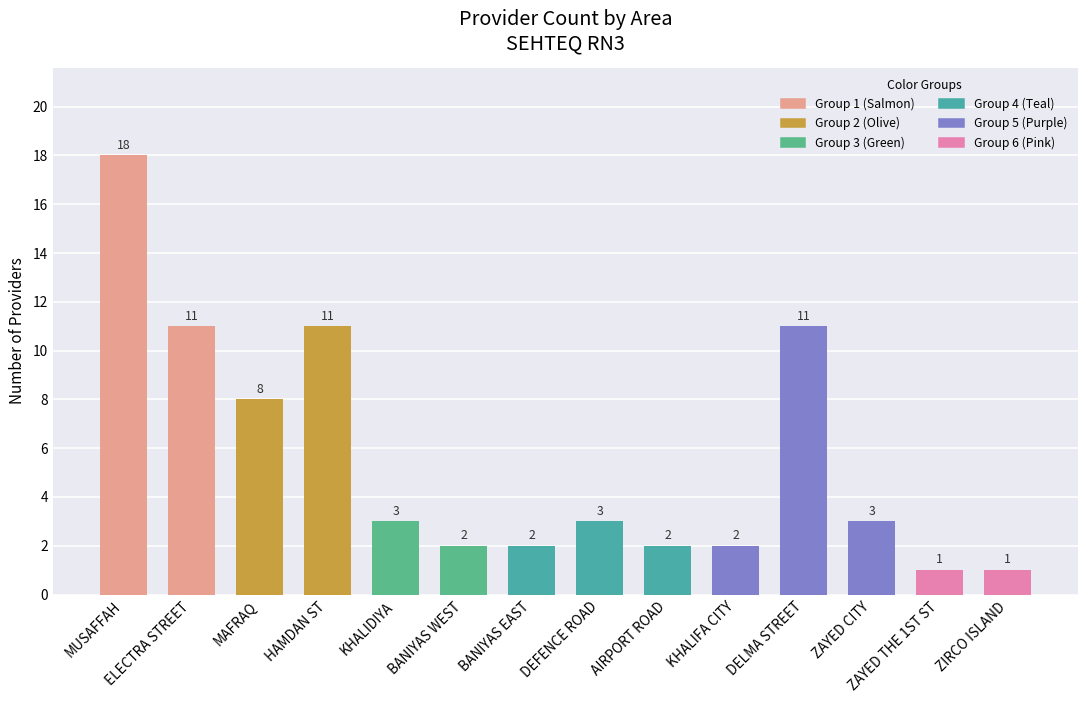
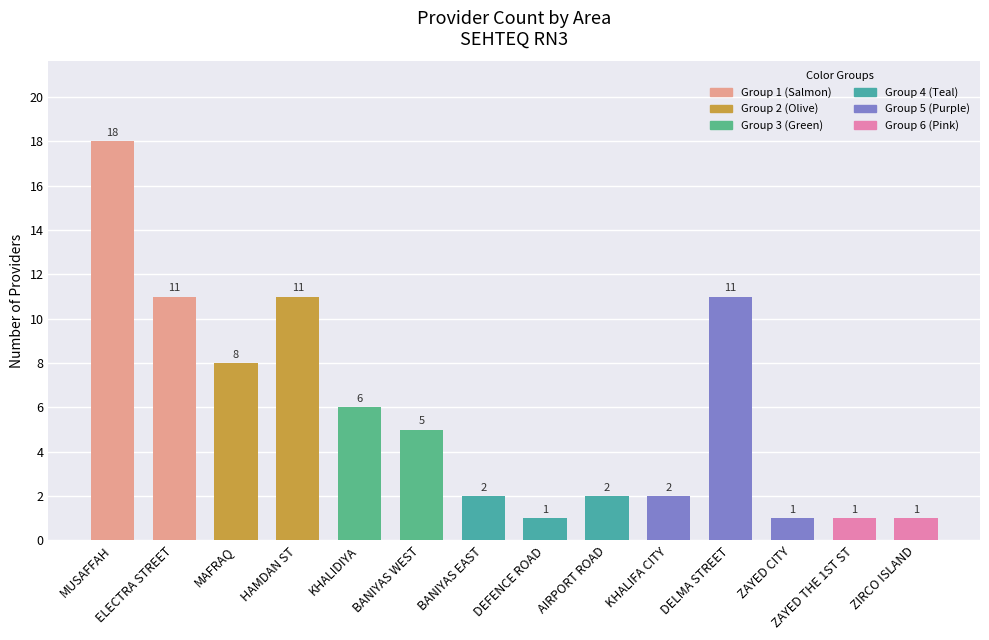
  {
    "MUSAFFAH": 18,
    "ELECTRA STREET": 11,
    "MAFRAQ": 8,
    "HAMDAN ST": 11,
-   "KHALIDIYA": 3,
-   "BANIYAS WEST": 2,
+   "KHALIDIYA": 6,
+   "BANIYAS WEST": 5,
    "BANIYAS EAST": 2,
-   "DEFENCE ROAD": 3,
+   "DEFENCE ROAD": 1,
    "AIRPORT ROAD": 2,
    "KHALIFA CITY": 2,
    "DELMA STREET": 11,
-   "ZAYED CITY": 3,
+   "ZAYED CITY": 1,
    "ZAYED THE 1ST ST": 1,
    "ZIRCO ISLAND": 1
  }
